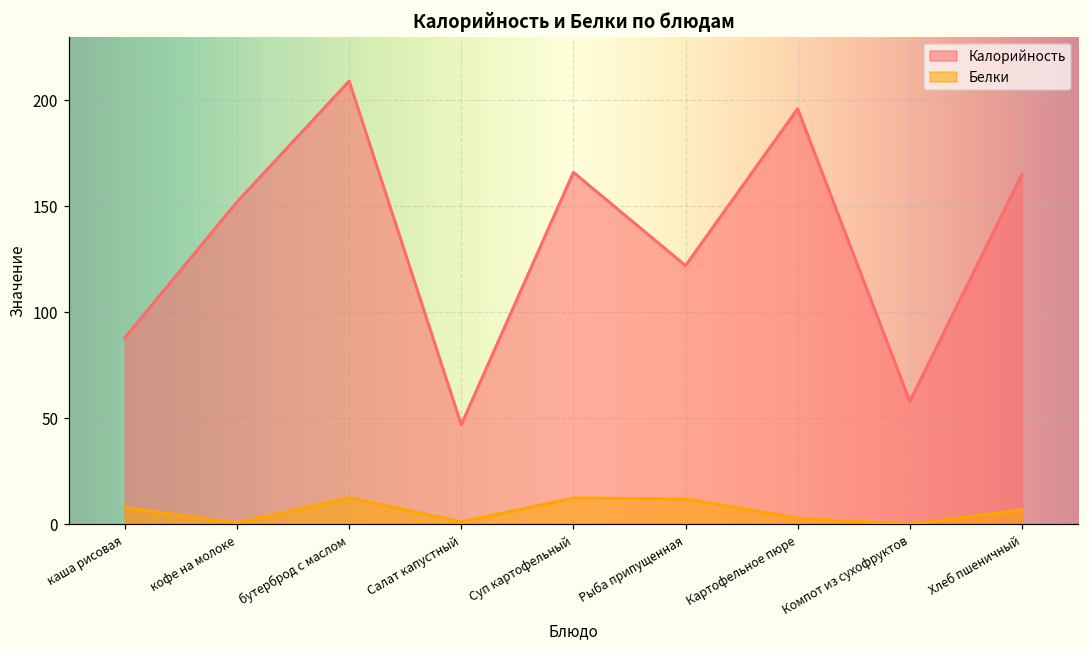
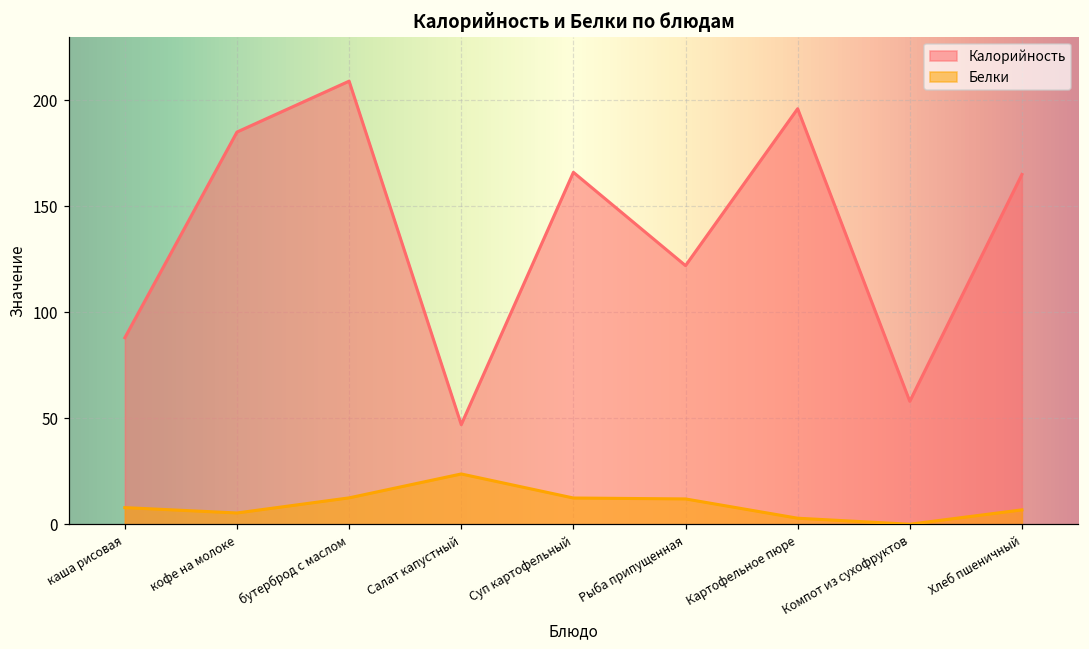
  {
    "Калорийность": {
      "каша рисовая": 88,
-     "кофе на молоке": 152,
+     "кофе на молоке": 185,
      "бутерброд с маслом": 209,
      "Салат капустный": 47,
      "Суп картофельный": 166,
      "Рыба припущенная": 122,
      "Картофельное пюре": 196,
      "Компот из сухофруктов": 58,
      "Хлеб пшеничный": 165
    },
    "Белки": {
      "каша рисовая": 8,
-     "кофе на молоке": 1,
+     "кофе на молоке": 5,
      "бутерброд с маслом": 12,
-     "Салат капустный": 1,
+     "Салат капустный": 24,
      "Суп картофельный": 12,
      "Рыба припущенная": 12,
      "Картофельное пюре": 3,
      "Компот из сухофруктов": 0,
      "Хлеб пшеничный": 7
    }
  }
